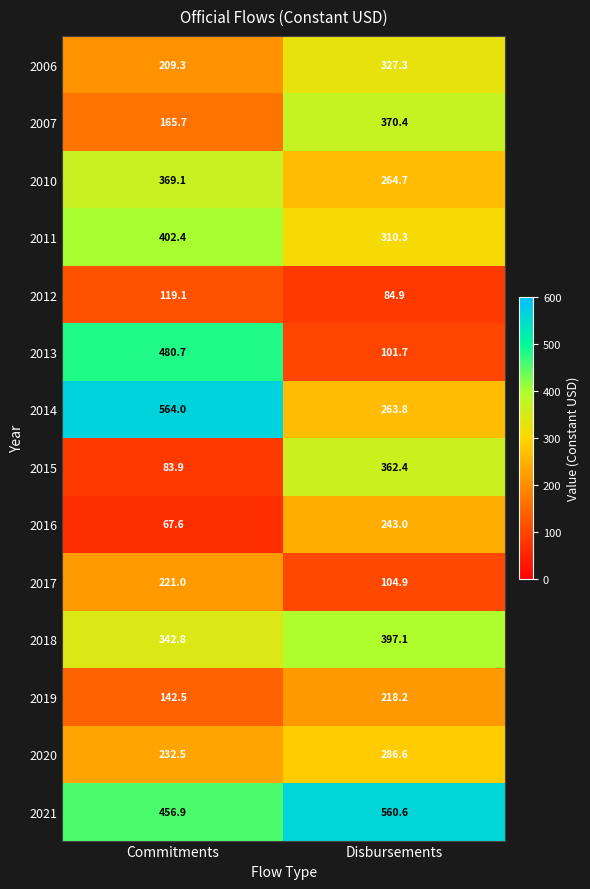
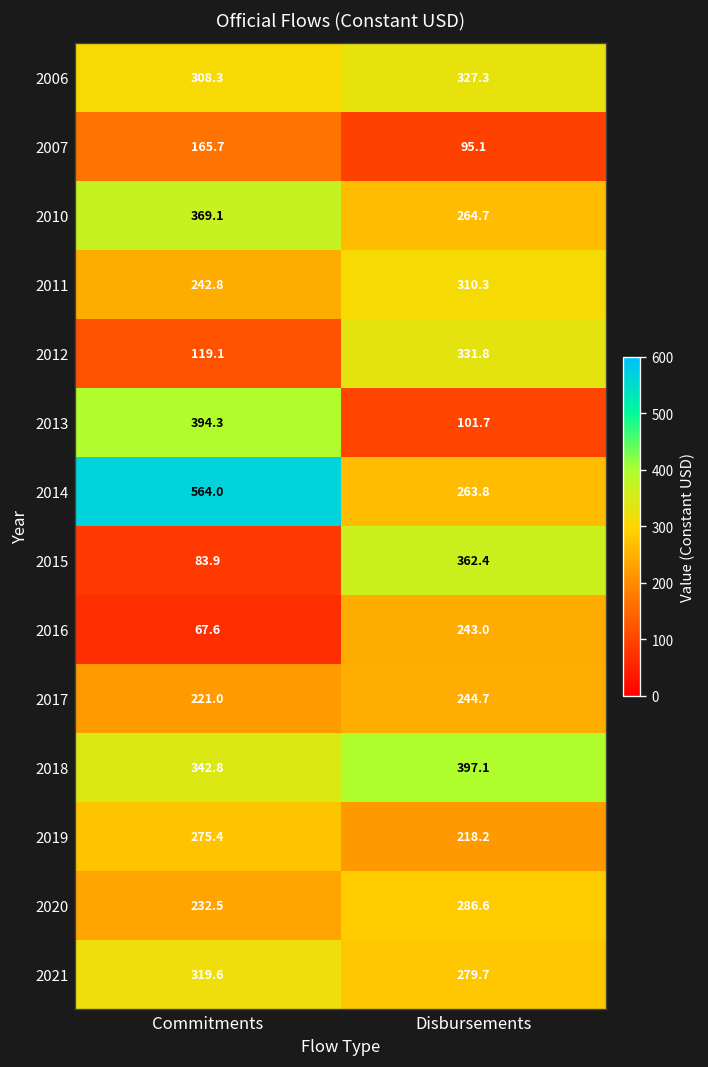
  {
    "2006": {
-     "Commitments": 209.3,
+     "Commitments": 308.3,
      "Disbursements": 327.3
    },
    "2007": {
      "Commitments": 165.7,
-     "Disbursements": 370.4
+     "Disbursements": 95.1
    },
    "2010": {
      "Commitments": 369.1,
      "Disbursements": 264.7
    },
    "2011": {
-     "Commitments": 402.4,
+     "Commitments": 242.8,
      "Disbursements": 310.3
    },
    "2012": {
      "Commitments": 119.1,
-     "Disbursements": 84.9
+     "Disbursements": 331.8
    },
    "2013": {
-     "Commitments": 480.7,
+     "Commitments": 394.3,
      "Disbursements": 101.7
    },
    "2014": {
      "Commitments": 564.0,
      "Disbursements": 263.8
    },
    "2015": {
      "Commitments": 83.9,
      "Disbursements": 362.4
    },
    "2016": {
      "Commitments": 67.6,
      "Disbursements": 243.0
    },
    "2017": {
      "Commitments": 221.0,
-     "Disbursements": 104.9
+     "Disbursements": 244.7
    },
    "2018": {
      "Commitments": 342.8,
      "Disbursements": 397.1
    },
    "2019": {
-     "Commitments": 142.5,
+     "Commitments": 275.4,
      "Disbursements": 218.2
    },
    "2020": {
      "Commitments": 232.5,
      "Disbursements": 286.6
    },
    "2021": {
-     "Commitments": 456.9,
-     "Disbursements": 560.6
+     "Commitments": 319.6,
+     "Disbursements": 279.7
    }
  }
